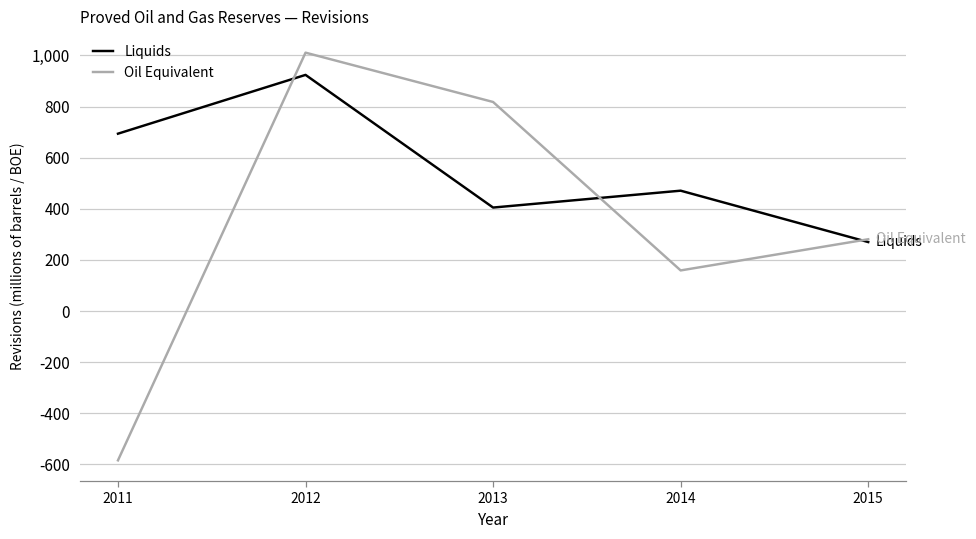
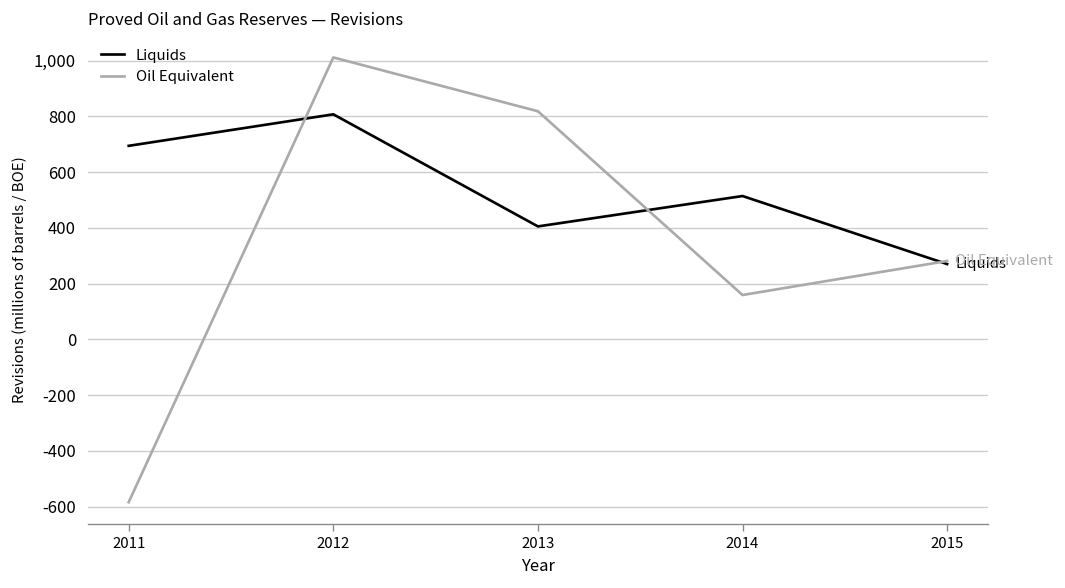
  {
    "Liquids": {
      "2011": "690",
-     "2012": "920",
+     "2012": "810",
      "2013": "410",
-     "2014": "470",
+     "2014": "510",
      "2015": "270"
    },
    "Oil Equivalent": {
      "2011": "-580",
      "2012": "1,010",
      "2013": "820",
      "2014": "160",
      "2015": "280"
    }
  }
